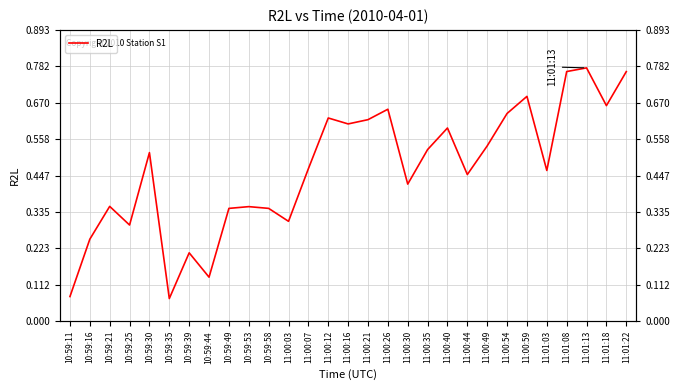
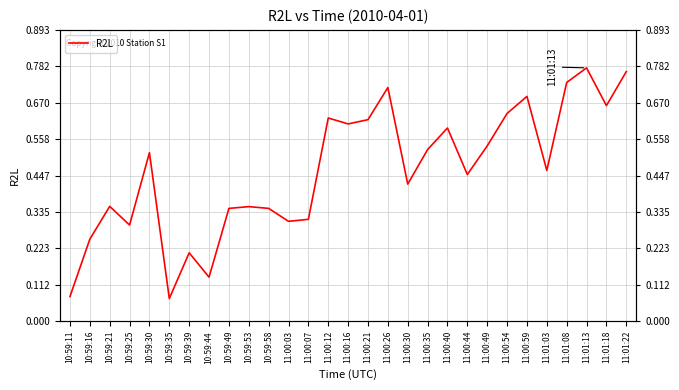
  {
    "10:59:11": 0.08,
    "10:59:16": 0.25,
    "10:59:21": 0.35,
    "10:59:25": 0.29,
    "10:59:30": 0.52,
    "10:59:35": 0.07,
    "10:59:39": 0.21,
    "10:59:44": 0.13,
    "10:59:49": 0.35,
    "10:59:53": 0.35,
    "10:59:58": 0.35,
    "11:00:03": 0.31,
-   "11:00:07": 0.47,
+   "11:00:07": 0.31,
    "11:00:12": 0.62,
    "11:00:16": 0.61,
    "11:00:21": 0.62,
-   "11:00:26": 0.65,
+   "11:00:26": 0.72,
    "11:00:30": 0.42,
    "11:00:35": 0.53,
    "11:00:40": 0.59,
    "11:00:44": 0.45,
    "11:00:49": 0.54,
    "11:00:54": 0.64,
    "11:00:59": 0.69,
    "11:01:03": 0.46,
-   "11:01:08": 0.77,
+   "11:01:08": 0.73,
    "11:01:18": 0.66,
    "11:01:22": 0.77
  }
